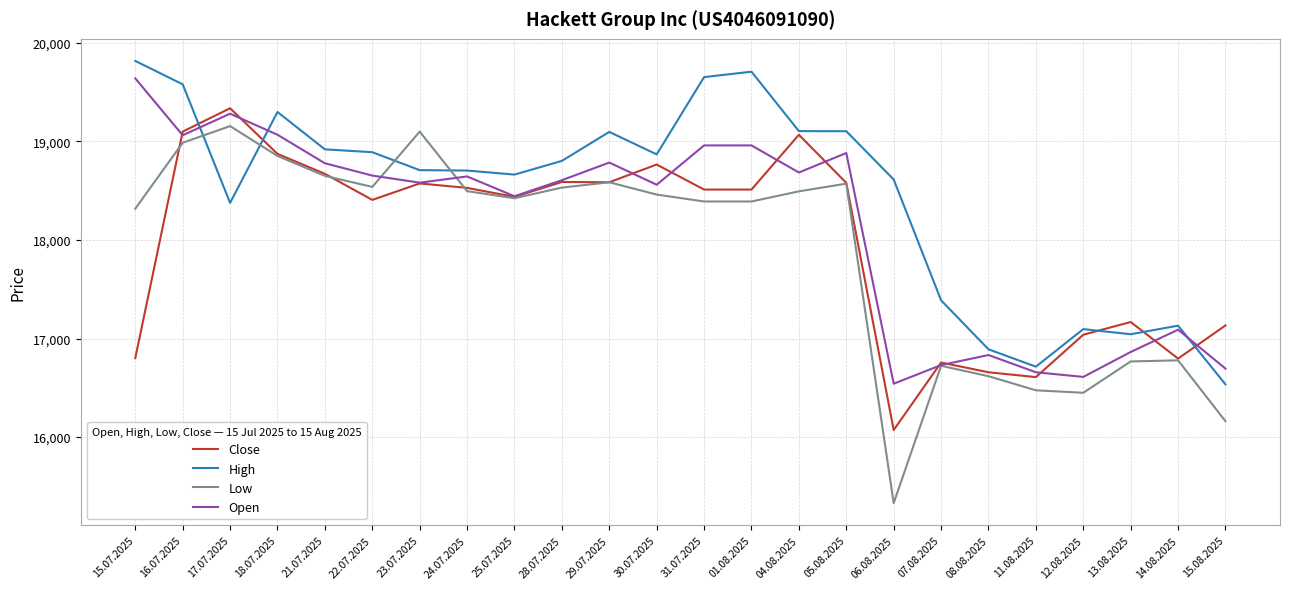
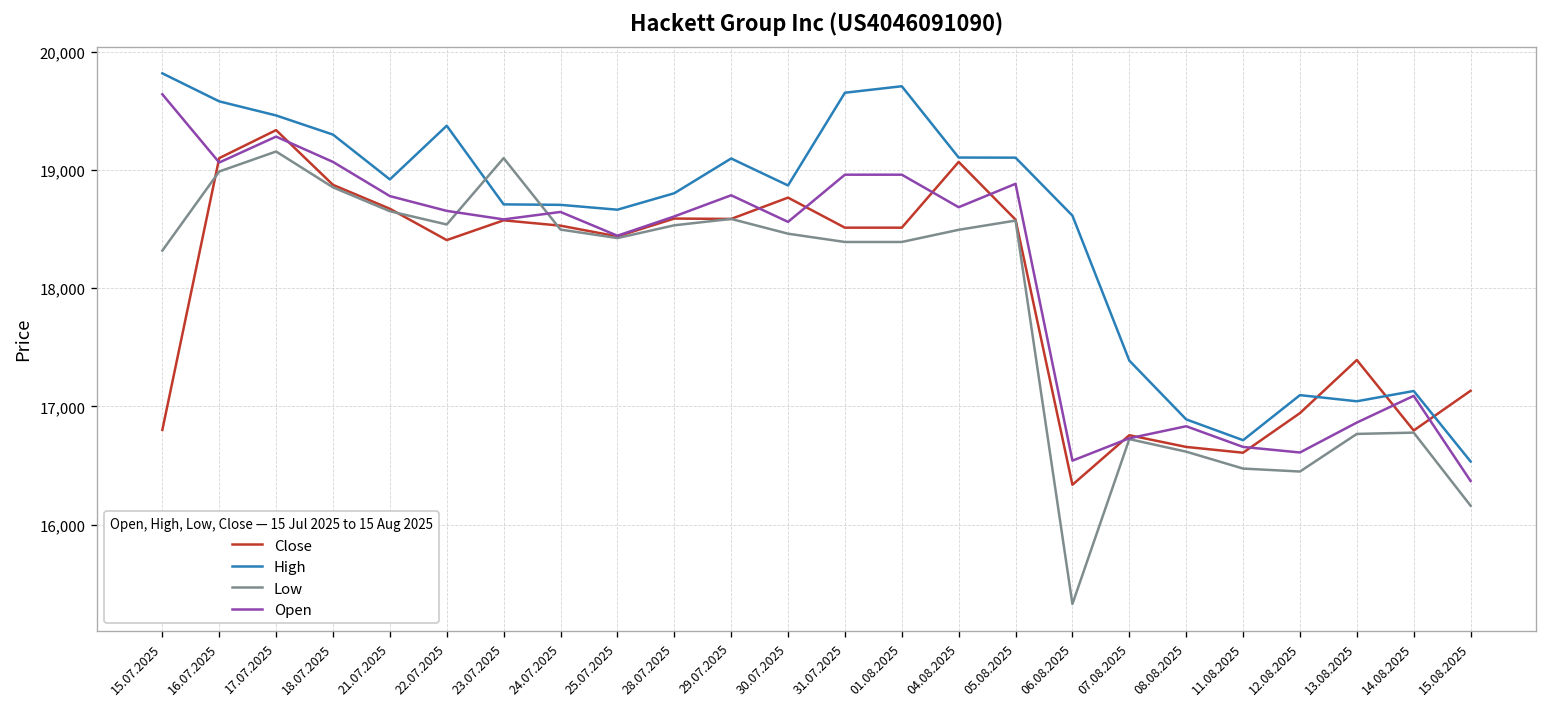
  {
    "Close": {
      "15.07.2025": "16,800",
      "16.07.2025": "19,100",
      "17.07.2025": "19,300",
      "22.07.2025": "18,400",
      "24.07.2025": "18,500",
      "30.07.2025": "18,800",
      "31.07.2025": "18,500",
      "01.08.2025": "18,500",
      "04.08.2025": "19,100",
-     "06.08.2025": "16,100",
+     "06.08.2025": "16,300",
      "07.08.2025": "16,800",
      "08.08.2025": "16,700",
      "11.08.2025": "16,600",
-     "12.08.2025": "17,000",
-     "13.08.2025": "17,200",
+     "12.08.2025": "16,900",
+     "13.08.2025": "17,400",
      "15.08.2025": "17,100"
    },
    "High": {
      "15.07.2025": "19,800",
      "16.07.2025": "19,600",
-     "17.07.2025": "18,400",
+     "17.07.2025": "19,500",
      "18.07.2025": "19,300",
      "21.07.2025": "18,900",
-     "22.07.2025": "18,900",
+     "22.07.2025": "19,400",
      "23.07.2025": "18,700",
      "24.07.2025": "18,700",
      "25.07.2025": "18,700",
      "28.07.2025": "18,800",
      "29.07.2025": "19,100",
      "30.07.2025": "18,900",
      "31.07.2025": "19,700",
      "01.08.2025": "19,700",
      "04.08.2025": "19,100",
      "05.08.2025": "19,100",
      "06.08.2025": "18,600",
      "07.08.2025": "17,400",
      "08.08.2025": "16,900",
      "11.08.2025": "16,700",
      "12.08.2025": "17,100",
      "13.08.2025": "17,000",
      "14.08.2025": "17,100",
      "15.08.2025": "16,500"
    },
    "Low": {
      "15.07.2025": "18,300",
      "16.07.2025": "19,000",
      "17.07.2025": "19,200",
      "22.07.2025": "18,500",
      "23.07.2025": "19,100",
      "24.07.2025": "18,500",
      "28.07.2025": "18,500",
      "30.07.2025": "18,500",
      "31.07.2025": "18,400",
      "01.08.2025": "18,400",
      "04.08.2025": "18,500",
      "06.08.2025": "15,300",
      "08.08.2025": "16,600",
      "11.08.2025": "16,500",
      "12.08.2025": "16,500",
      "13.08.2025": "16,800",
      "15.08.2025": "16,200"
    },
    "Open": {
      "15.07.2025": "19,600",
      "16.07.2025": "19,100",
      "17.07.2025": "19,300",
      "18.07.2025": "19,100",
      "21.07.2025": "18,800",
      "22.07.2025": "18,700",
      "24.07.2025": "18,600",
      "29.07.2025": "18,800",
      "30.07.2025": "18,600",
      "31.07.2025": "19,000",
      "01.08.2025": "19,000",
      "04.08.2025": "18,700",
      "05.08.2025": "18,900",
      "06.08.2025": "16,500",
      "08.08.2025": "16,800",
      "11.08.2025": "16,700",
      "12.08.2025": "16,600",
      "13.08.2025": "16,900",
      "14.08.2025": "17,100",
-     "15.08.2025": "16,700"
+     "15.08.2025": "16,400"
    }
  }
